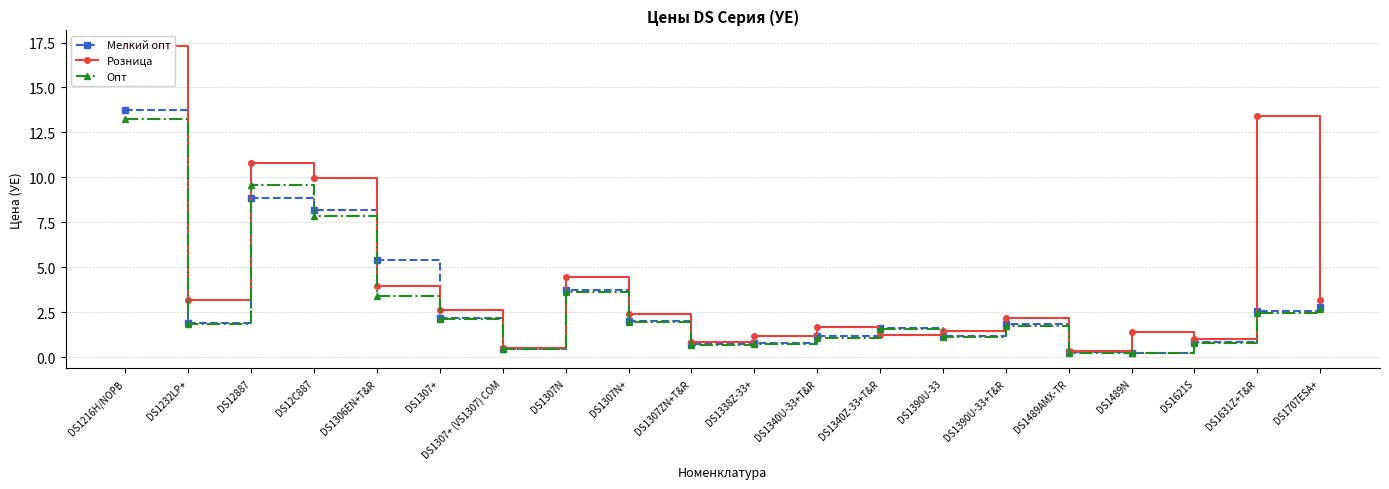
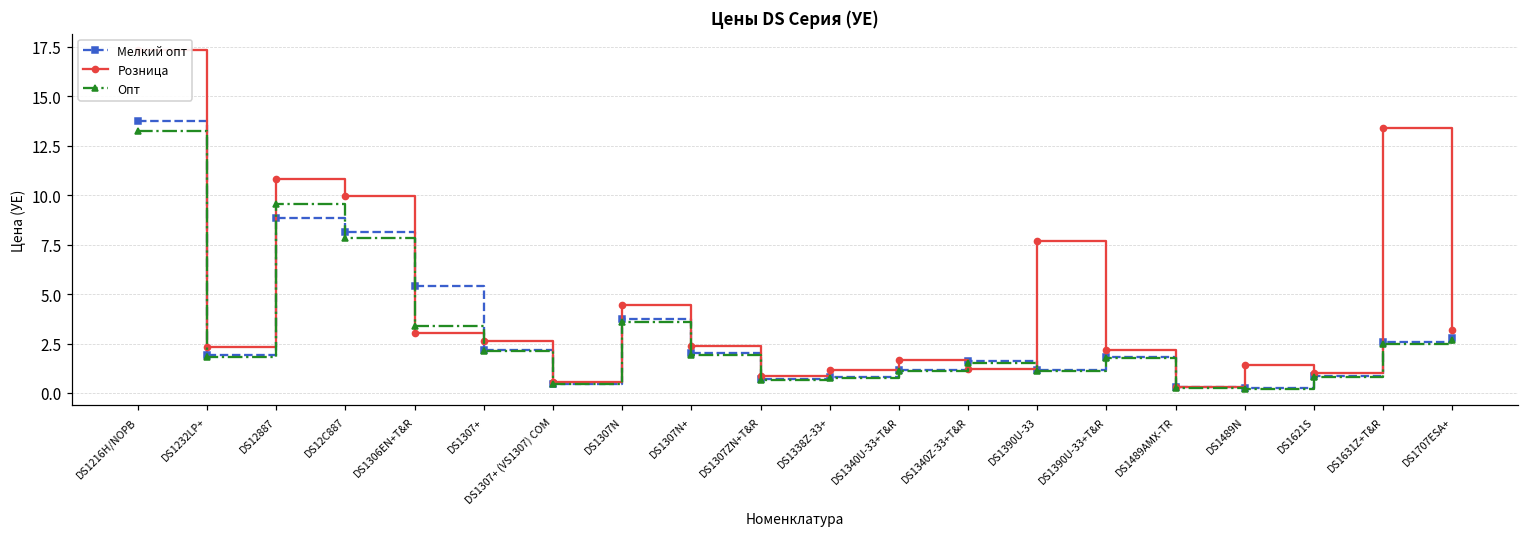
  {
    "Мелкий опт": {
      "DS1216H/NOPB": 13.8,
      "DS12887": 8.9,
      "DS12C887": 8.2,
      "DS1306EN+T&R": 5.4,
      "DS1307N": 3.8
    },
    "Розница": {
-     "DS1232LP+": 3.2,
+     "DS1232LP+": 2.3,
      "DS12887": 10.8,
      "DS12C887": 10.0,
-     "DS1306EN+T&R": 3.9,
+     "DS1306EN+T&R": 3.1,
      "DS1307+": 2.6,
      "DS1307N": 4.5,
      "DS1307N+": 2.4,
      "DS1338Z-33+": 1.2,
      "DS1340U-33+T&R": 1.7,
      "DS1340Z-33+T&R": 1.2,
-     "DS1390U-33": 1.4,
+     "DS1390U-33": 7.7,
      "DS1390U-33+T&R": 2.2,
      "DS1489N": 1.4,
      "DS1621S": 1.0,
      "DS1631Z+T&R": 13.4,
      "DS1707ESA+": 3.2
    },
    "Опт": {
      "DS1216H/NOPB": 13.2,
      "DS12887": 9.6,
      "DS12C887": 7.8,
      "DS1306EN+T&R": 3.4,
      "DS1307N": 3.6
    }
  }
